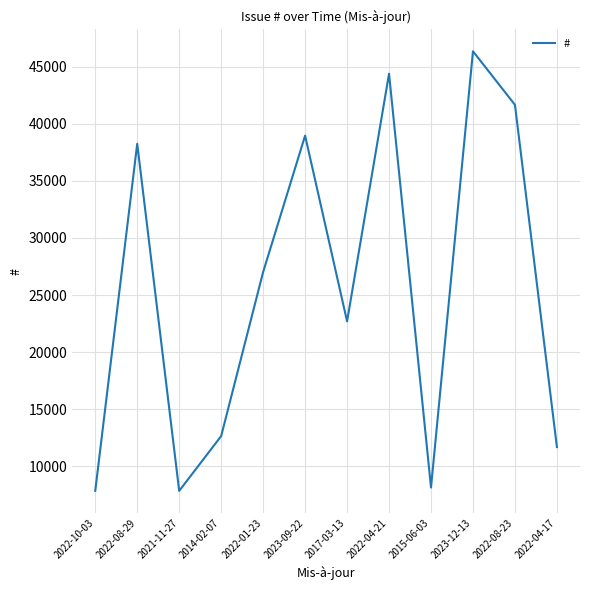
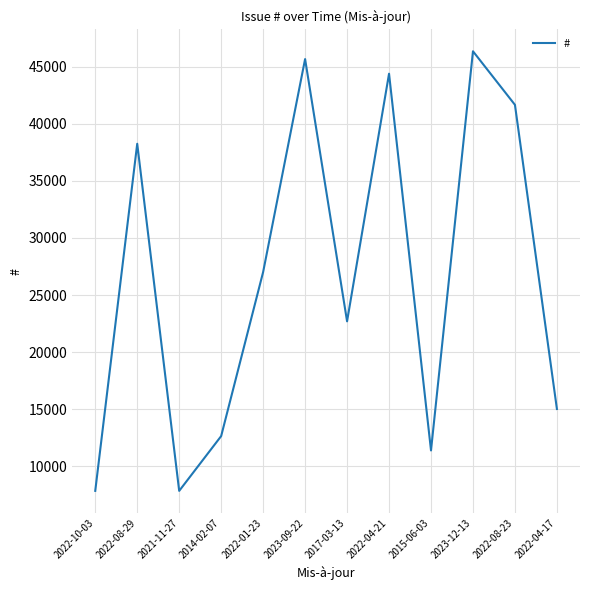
  {
    "2022-10-03": 7900,
    "2022-08-29": 38200,
    "2021-11-27": 7900,
    "2014-02-07": 12700,
    "2022-01-23": 27000,
-   "2023-09-22": 39000,
+   "2023-09-22": 45700,
    "2017-03-13": 22700,
    "2022-04-21": 44400,
-   "2015-06-03": 8100,
+   "2015-06-03": 11400,
    "2023-12-13": 46300,
    "2022-08-23": 41700,
-   "2022-04-17": 11700
+   "2022-04-17": 15000
  }
